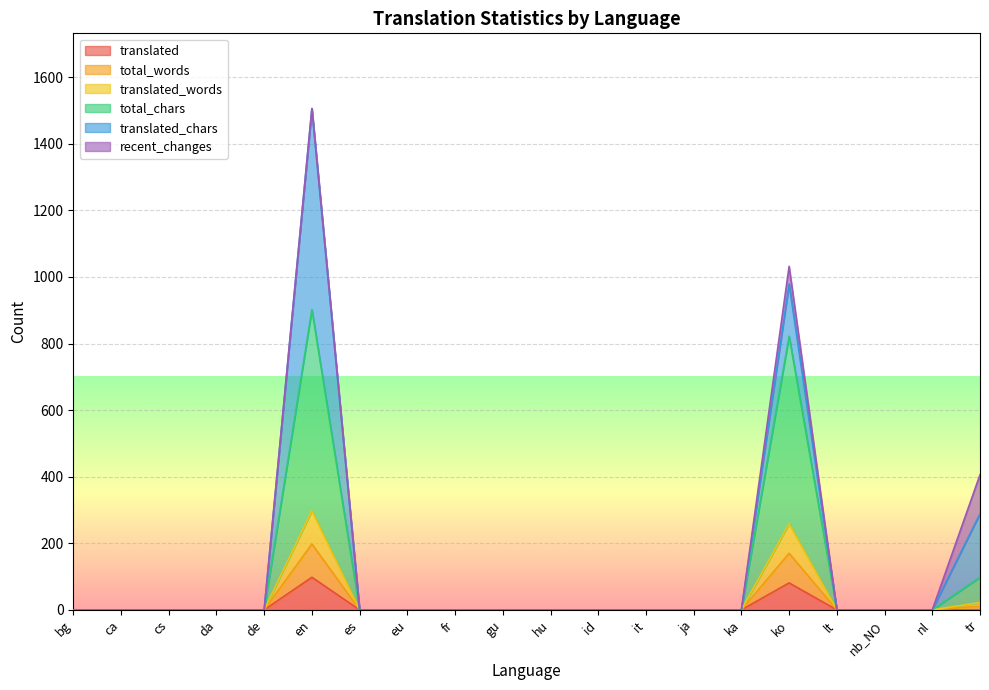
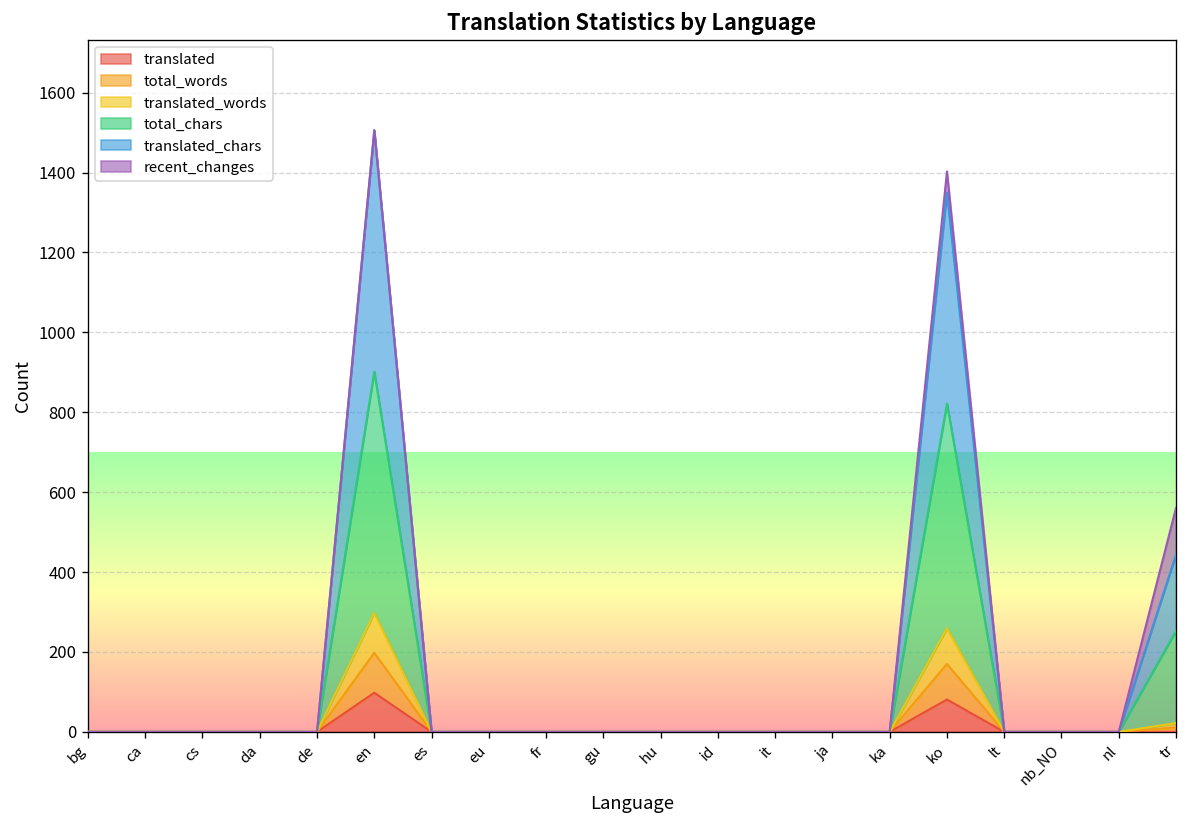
  {
    "translated": {
      "en": 100,
      "ko": 80,
      "tr": 0
    },
    "total_chars": {
      "en": 600,
      "ko": 560,
-     "tr": 80
+     "tr": 230
    },
    "translated_chars": {
-     "ko": 160,
+     "ko": 530,
      "tr": 190
    },
    "recent_changes": {
      "ko": 50,
      "tr": 120
    }
  }
